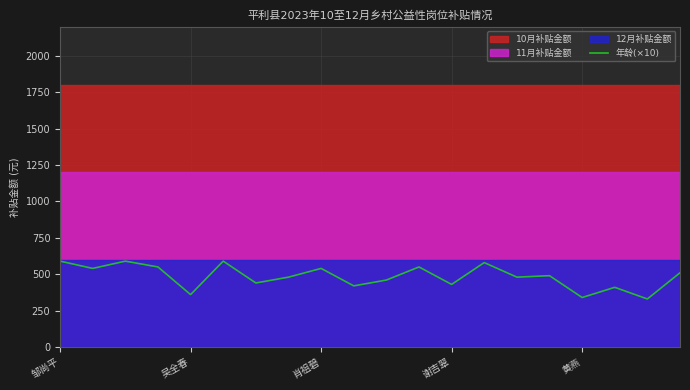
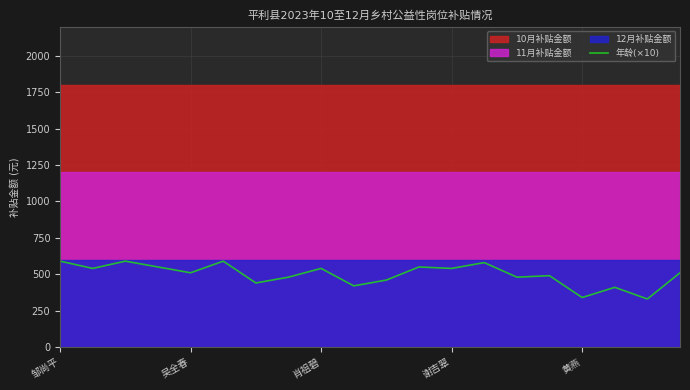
  {
    "年龄(×10)": {
-     "吴全春": 360,
+     "吴全春": 510,
      "肖祖碧": 540,
-     "谢吉翠": 430,
+     "谢吉翠": 540,
      "黄燕": 340
    }
  }
